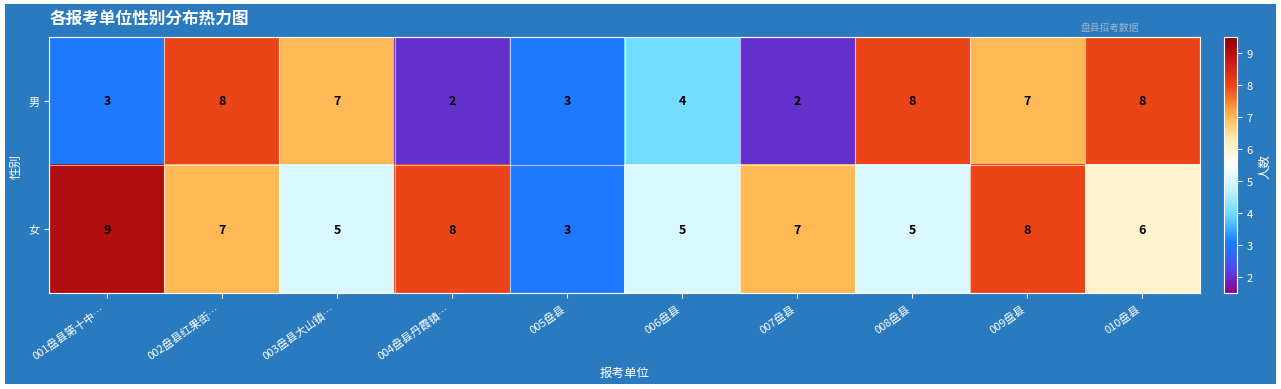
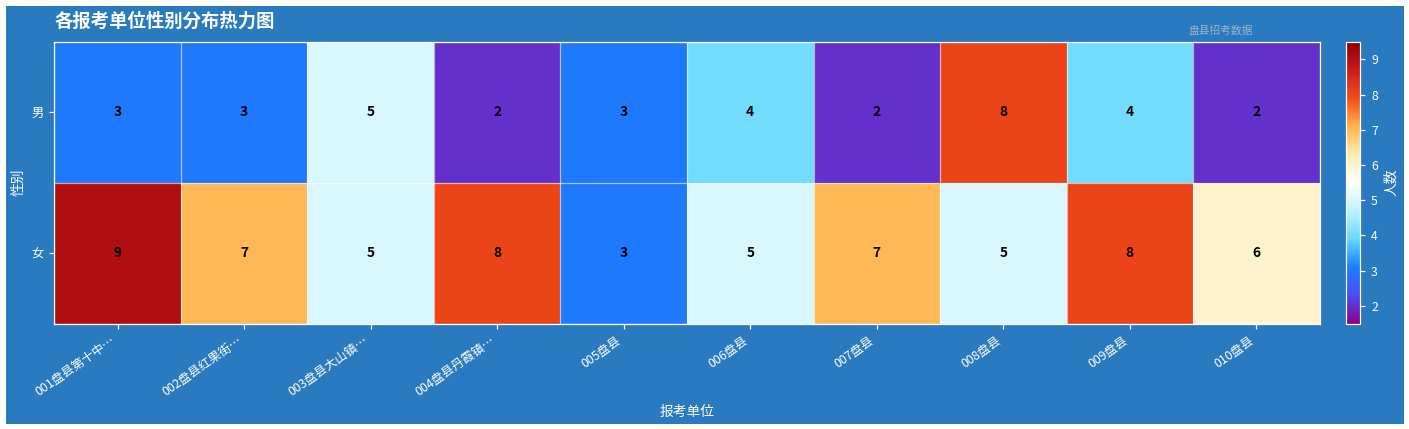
  {
    "男": {
      "001盘县第十中…": 3,
-     "002盘县红果街…": 8,
-     "003盘县大山镇…": 7,
+     "002盘县红果街…": 3,
+     "003盘县大山镇…": 5,
      "004盘县丹霞镇…": 2,
      "005盘县": 3,
      "006盘县": 4,
      "007盘县": 2,
      "008盘县": 8,
-     "009盘县": 7,
-     "010盘县": 8
+     "009盘县": 4,
+     "010盘县": 2
    },
    "女": {
      "001盘县第十中…": 9,
      "002盘县红果街…": 7,
      "003盘县大山镇…": 5,
      "004盘县丹霞镇…": 8,
      "005盘县": 3,
      "006盘县": 5,
      "007盘县": 7,
      "008盘县": 5,
      "009盘县": 8,
      "010盘县": 6
    }
  }
